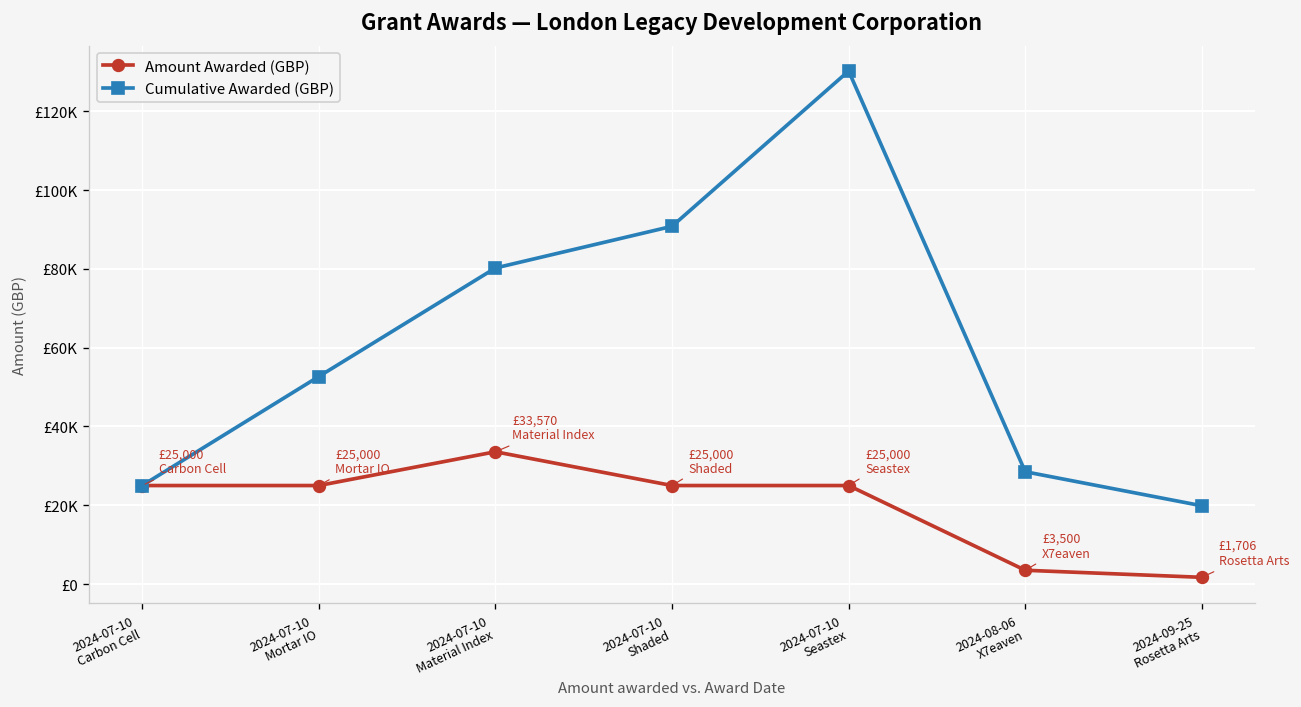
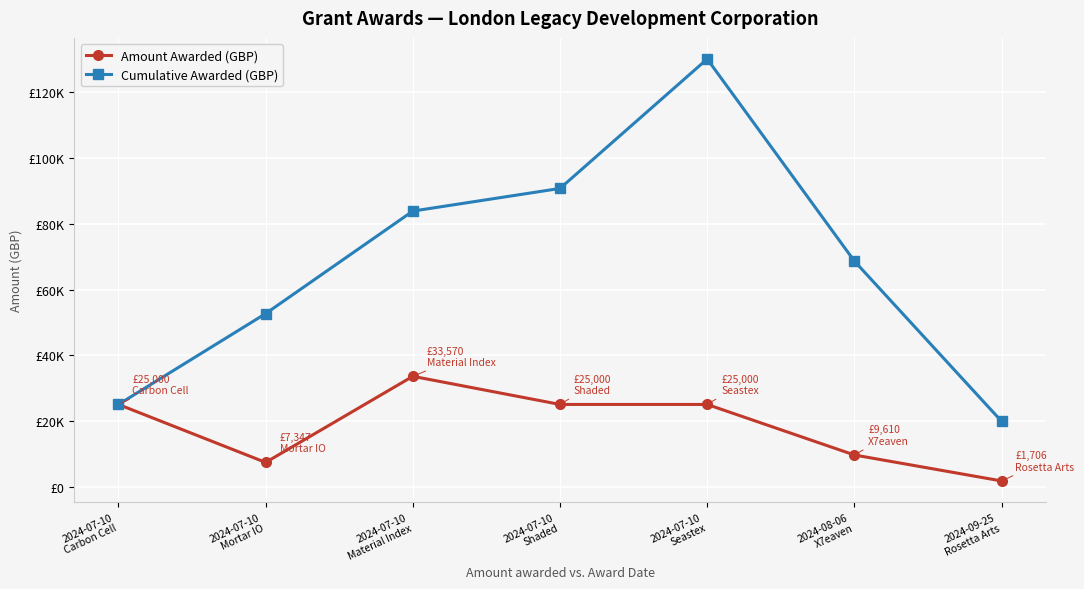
  {
    "Amount Awarded (GBP)": {
-     "2024-07-10 Mortar IO": "£25,000",
+     "2024-07-10 Mortar IO": "£7,347",
      "2024-07-10 Material Index": "£33,570",
      "2024-07-10 Shaded": "£25,000",
      "2024-07-10 Seastex": "£25,000",
-     "2024-08-06 X7eaven": "£3,500",
+     "2024-08-06 X7eaven": "£9,610",
      "2024-09-25 Rosetta Arts": "£1,706"
    },
    "Cumulative Awarded (GBP)": {
      "2024-07-10 Mortar IO": "£53000",
-     "2024-07-10 Material Index": "£80000",
+     "2024-07-10 Material Index": "£84000",
      "2024-07-10 Shaded": "£91000",
      "2024-07-10 Seastex": "£130000",
-     "2024-08-06 X7eaven": "£29000",
+     "2024-08-06 X7eaven": "£69000",
      "2024-09-25 Rosetta Arts": "£20000"
    }
  }
